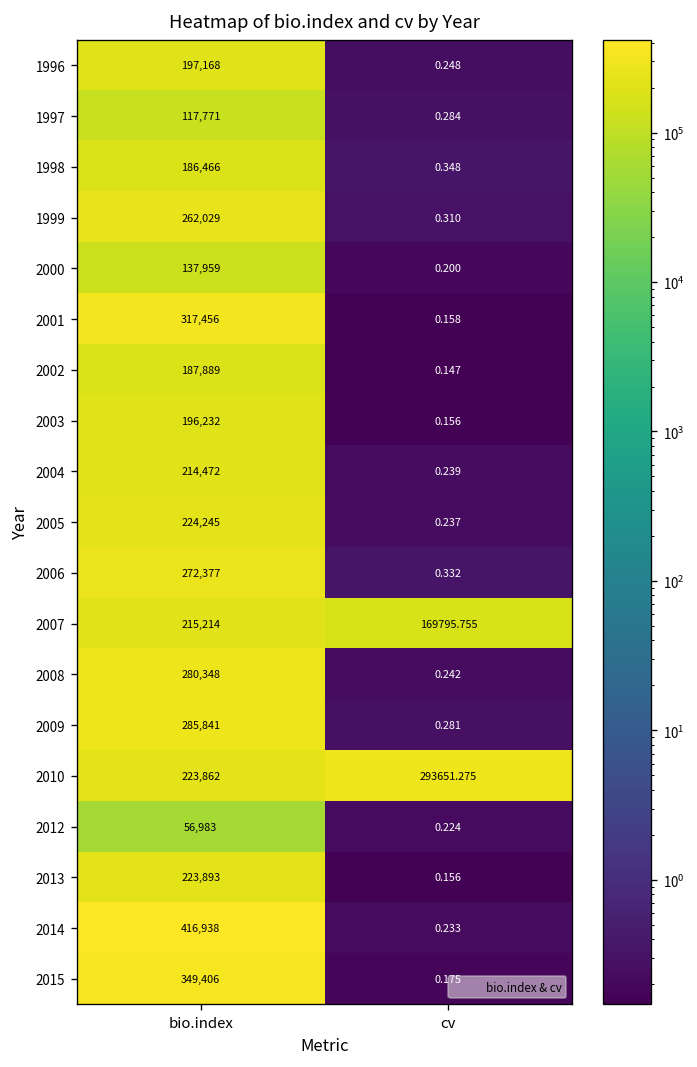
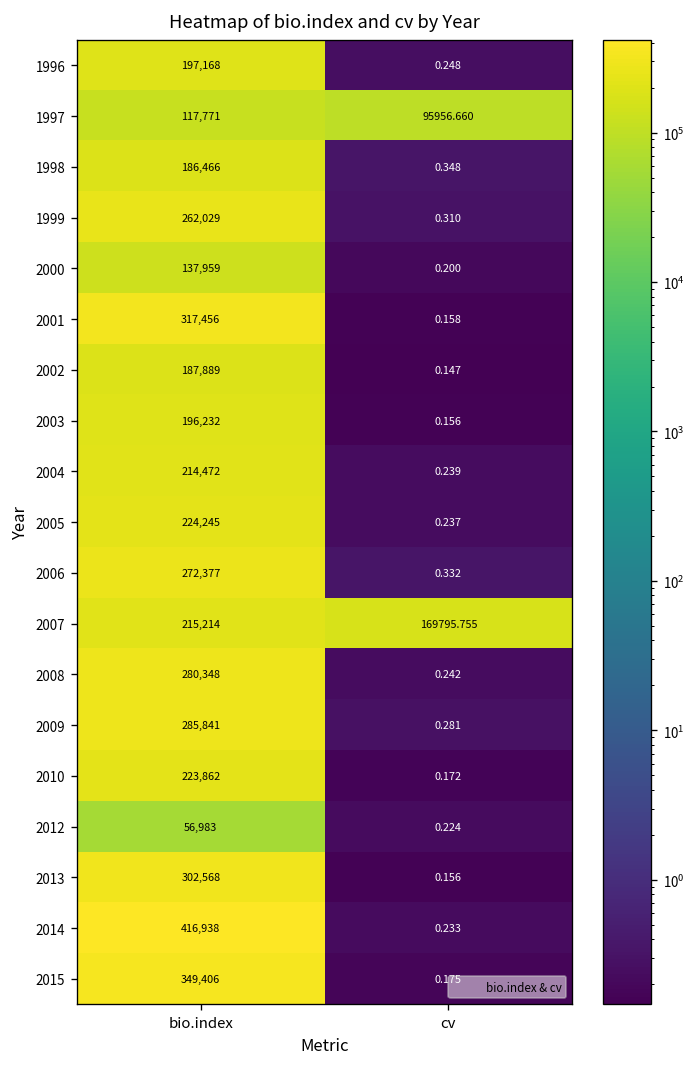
  {
    "1996": {
      "bio.index": "197,168",
      "cv": "0.248"
    },
    "1997": {
      "bio.index": "117,771",
-     "cv": "0.284"
+     "cv": "95956.660"
    },
    "1998": {
      "bio.index": "186,466",
      "cv": "0.348"
    },
    "1999": {
      "bio.index": "262,029",
      "cv": "0.310"
    },
    "2000": {
      "bio.index": "137,959",
      "cv": "0.200"
    },
    "2001": {
      "bio.index": "317,456",
      "cv": "0.158"
    },
    "2002": {
      "bio.index": "187,889",
      "cv": "0.147"
    },
    "2003": {
      "bio.index": "196,232",
      "cv": "0.156"
    },
    "2004": {
      "bio.index": "214,472",
      "cv": "0.239"
    },
    "2005": {
      "bio.index": "224,245",
      "cv": "0.237"
    },
    "2006": {
      "bio.index": "272,377",
      "cv": "0.332"
    },
    "2007": {
      "bio.index": "215,214",
      "cv": "169795.755"
    },
    "2008": {
      "bio.index": "280,348",
      "cv": "0.242"
    },
    "2009": {
      "bio.index": "285,841",
      "cv": "0.281"
    },
    "2010": {
      "bio.index": "223,862",
-     "cv": "293651.275"
+     "cv": "0.172"
    },
    "2012": {
      "bio.index": "56,983",
      "cv": "0.224"
    },
    "2013": {
-     "bio.index": "223,893",
+     "bio.index": "302,568",
      "cv": "0.156"
    },
    "2014": {
      "bio.index": "416,938",
      "cv": "0.233"
    },
    "2015": {
      "bio.index": "349,406"
    }
  }
